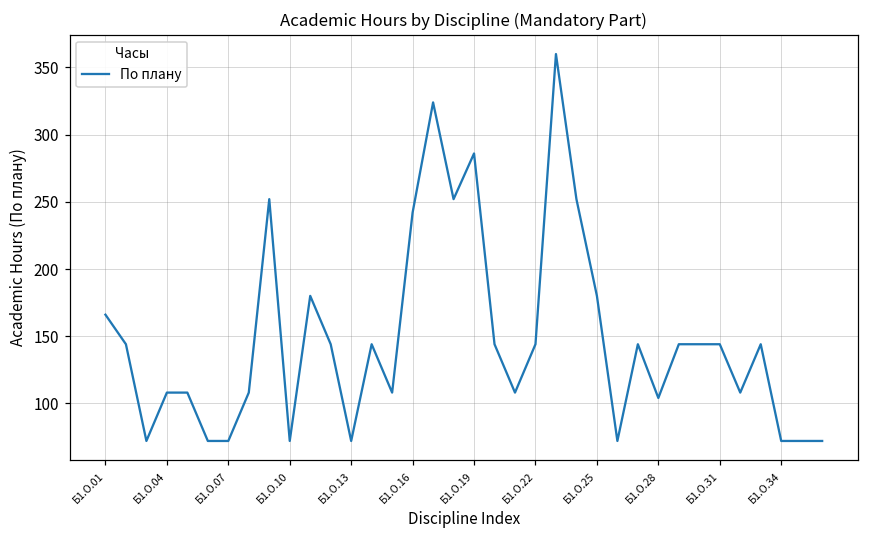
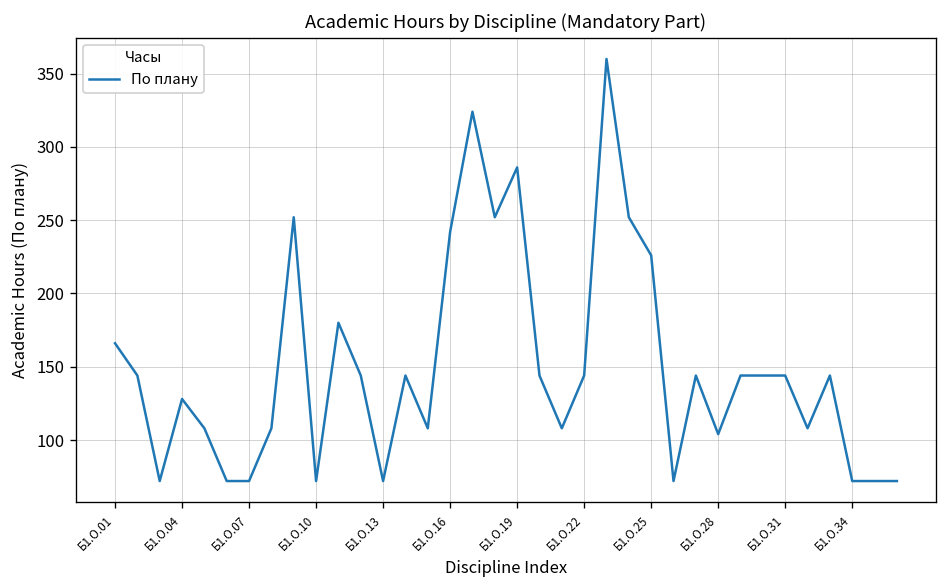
  {
    "Б1.О.01": 166,
-   "Б1.О.04": 108,
+   "Б1.О.04": 128,
    "Б1.О.07": 72,
    "Б1.О.10": 72,
    "Б1.О.13": 72,
    "Б1.О.16": 242,
    "Б1.О.19": 286,
    "Б1.О.22": 144,
-   "Б1.О.25": 180,
+   "Б1.О.25": 226,
    "Б1.О.28": 104,
    "Б1.О.31": 144,
    "Б1.О.34": 72
  }
